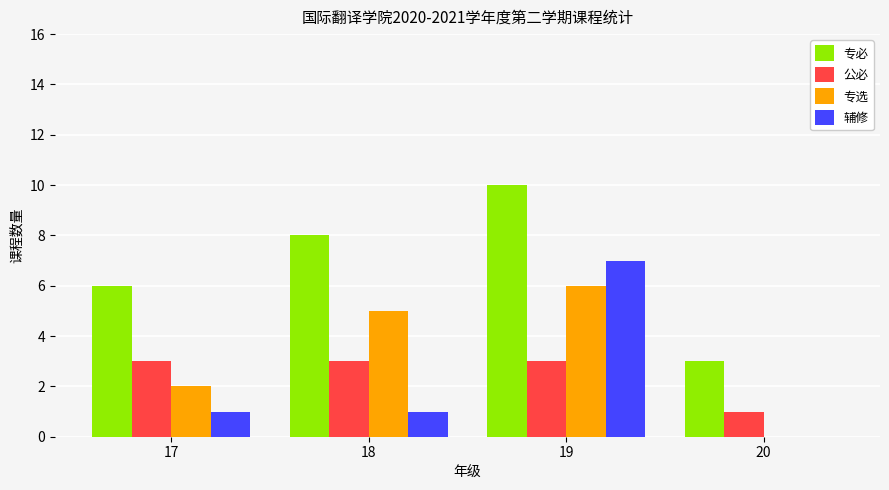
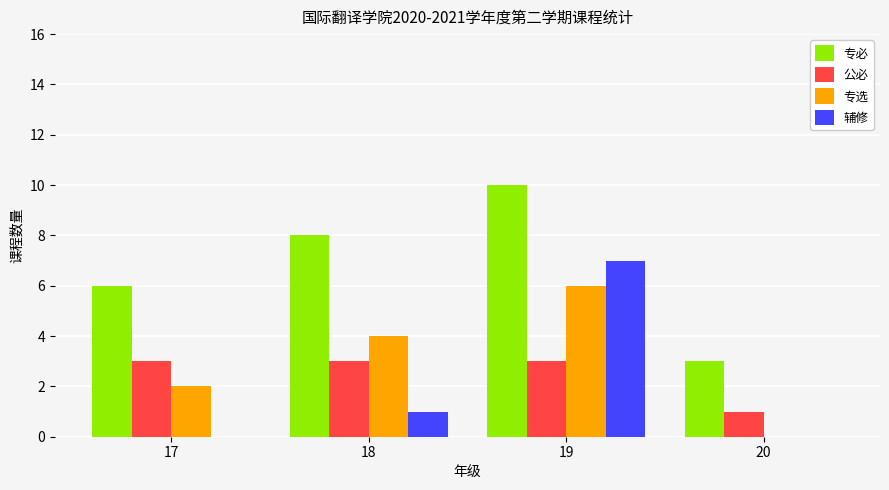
  {
    "专必": {
      "17": 6,
      "18": 8,
      "19": 10,
      "20": 3
    },
    "公必": {
      "17": 3,
      "18": 3,
      "19": 3,
      "20": 1
    },
    "专选": {
      "17": 2,
-     "18": 5,
+     "18": 4,
      "19": 6,
      "20": 0
    },
    "辅修": {
-     "17": 1,
+     "17": 0,
      "18": 1,
      "19": 7,
      "20": 0
    }
  }
